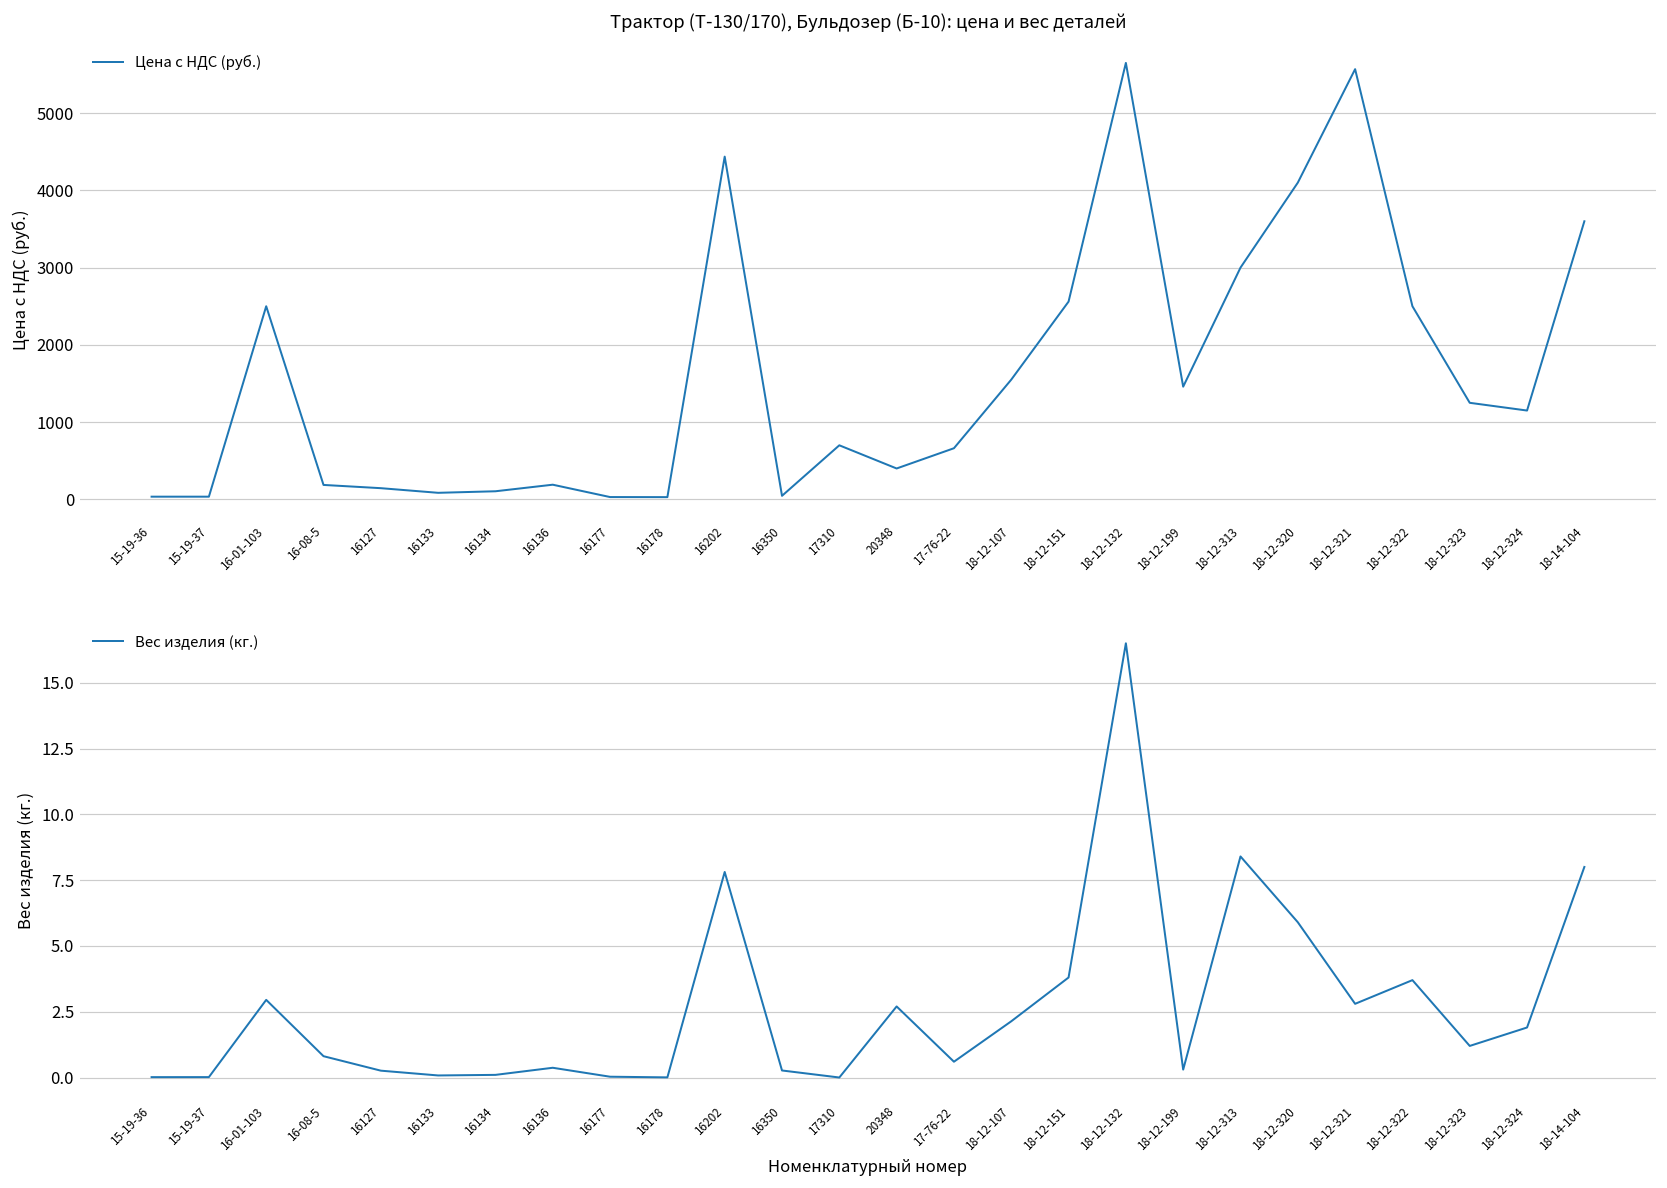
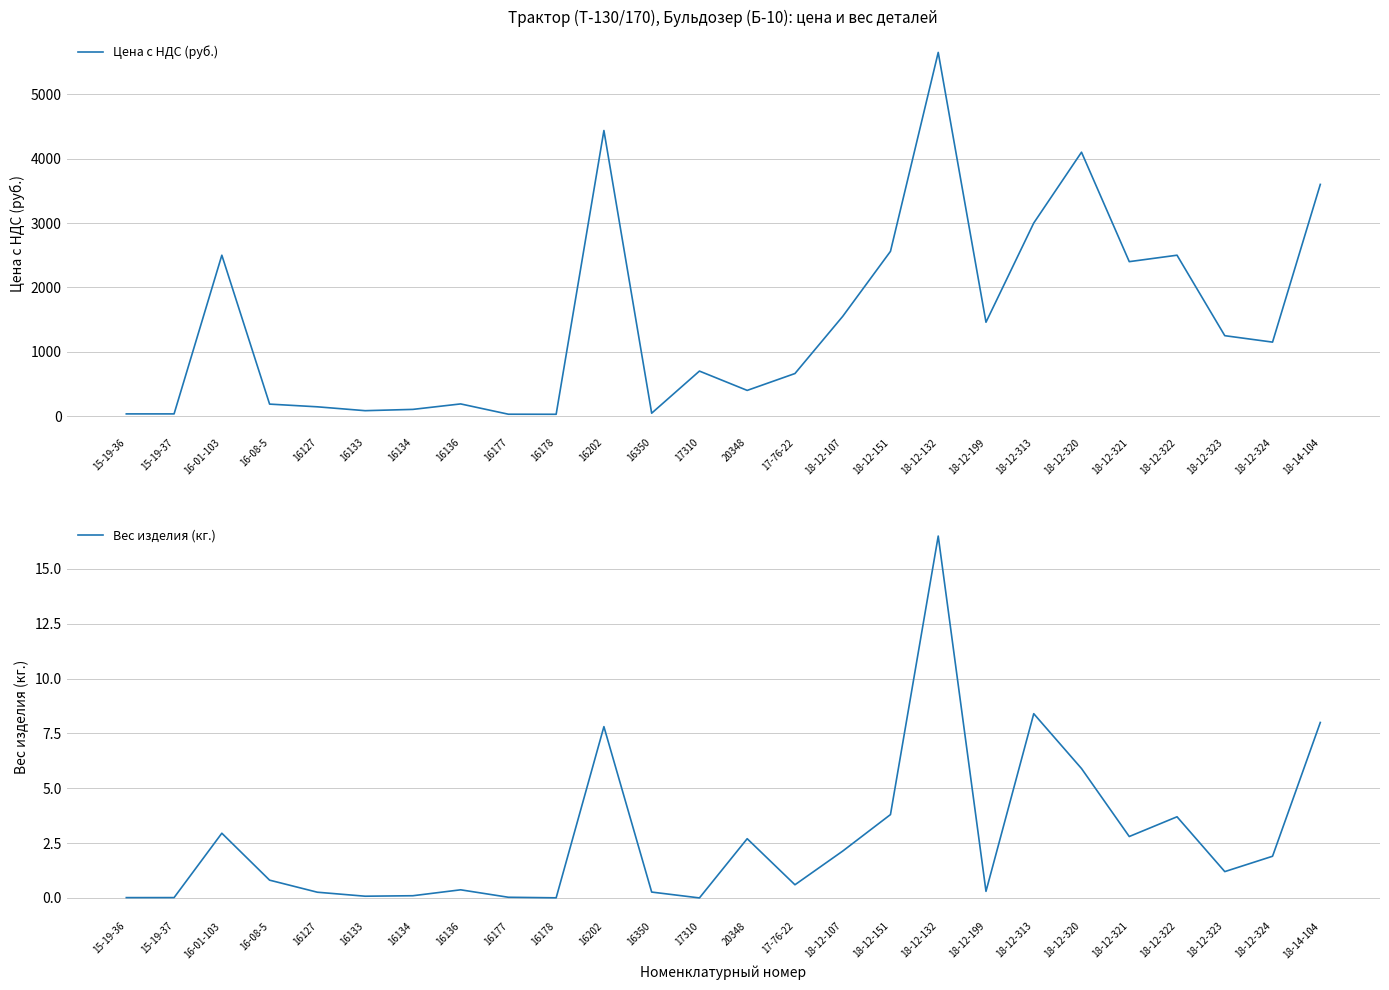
  {
    "Трактор (Т-130/170), Бульдозер (Б-10): цена и вес деталей": {
      "15-19-36": 0,
      "15-19-37": 0,
      "16-01-103": 2500,
      "16-08-5": 200,
      "16127": 100,
      "16133": 100,
      "16134": 100,
      "16136": 200,
      "16177": 0,
      "16178": 0,
      "16202": 4400,
      "16350": 0,
      "17310": 700,
      "20348": 400,
      "17-76-22": 700,
      "18-12-107": 1600,
      "18-12-151": 2600,
      "18-12-132": 5700,
      "18-12-199": 1500,
      "18-12-313": 3000,
      "18-12-320": 4100,
-     "18-12-321": 5600,
+     "18-12-321": 2400,
      "18-12-322": 2500,
      "18-12-323": 1300,
      "18-12-324": 1200,
      "18-14-104": 3600
    }
  }
